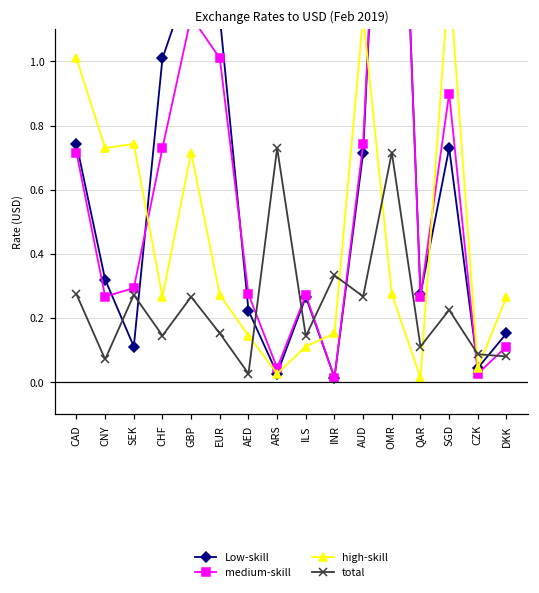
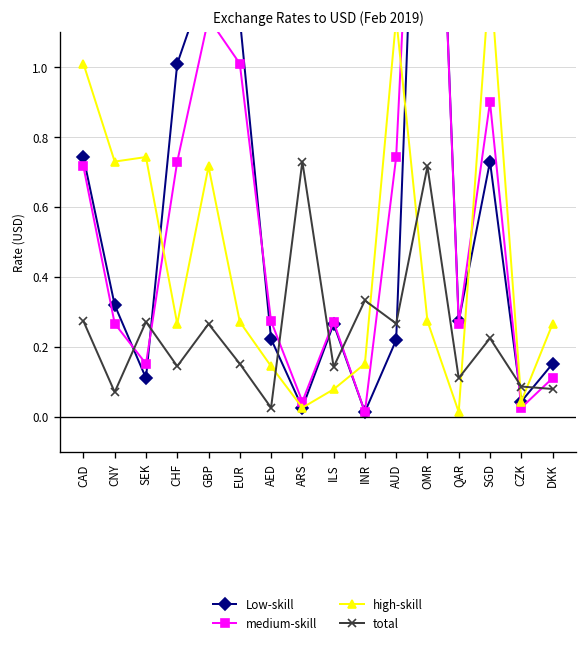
  {
    "Low-skill": {
      "CAD": 0.74,
      "CNY": 0.32,
      "SEK": 0.11,
      "CHF": 1.01,
      "AED": 0.22,
-     "AUD": 0.72,
+     "AUD": 0.22,
      "SGD": 0.73,
      "DKK": 0.15
    },
    "medium-skill": {
      "CAD": 0.72,
      "CNY": 0.27,
-     "SEK": 0.29,
+     "SEK": 0.15,
      "CHF": 0.73,
      "EUR": 1.01,
      "AED": 0.27,
      "ARS": 0.04,
      "AUD": 0.74,
      "SGD": 0.90,
      "CZK": 0.03,
      "DKK": 0.11
    },
    "high-skill": {
      "CAD": 1.01,
      "CNY": 0.73,
      "SEK": 0.74,
      "CHF": 0.27,
      "GBP": 0.72,
      "EUR": 0.27,
      "AED": 0.15,
-     "ILS": 0.11,
+     "ILS": 0.08,
      "INR": 0.15,
      "OMR": 0.27,
      "QAR": 0.01,
      "DKK": 0.27
    },
    "total": {
      "CAD": 0.27,
      "CNY": 0.07,
      "SEK": 0.27,
      "CHF": 0.15,
      "GBP": 0.27,
      "EUR": 0.15,
      "AED": 0.03,
      "ARS": 0.73,
      "ILS": 0.14,
      "INR": 0.33,
      "AUD": 0.27,
      "OMR": 0.72,
      "QAR": 0.11,
      "SGD": 0.23,
      "CZK": 0.09,
      "DKK": 0.08
    }
  }
